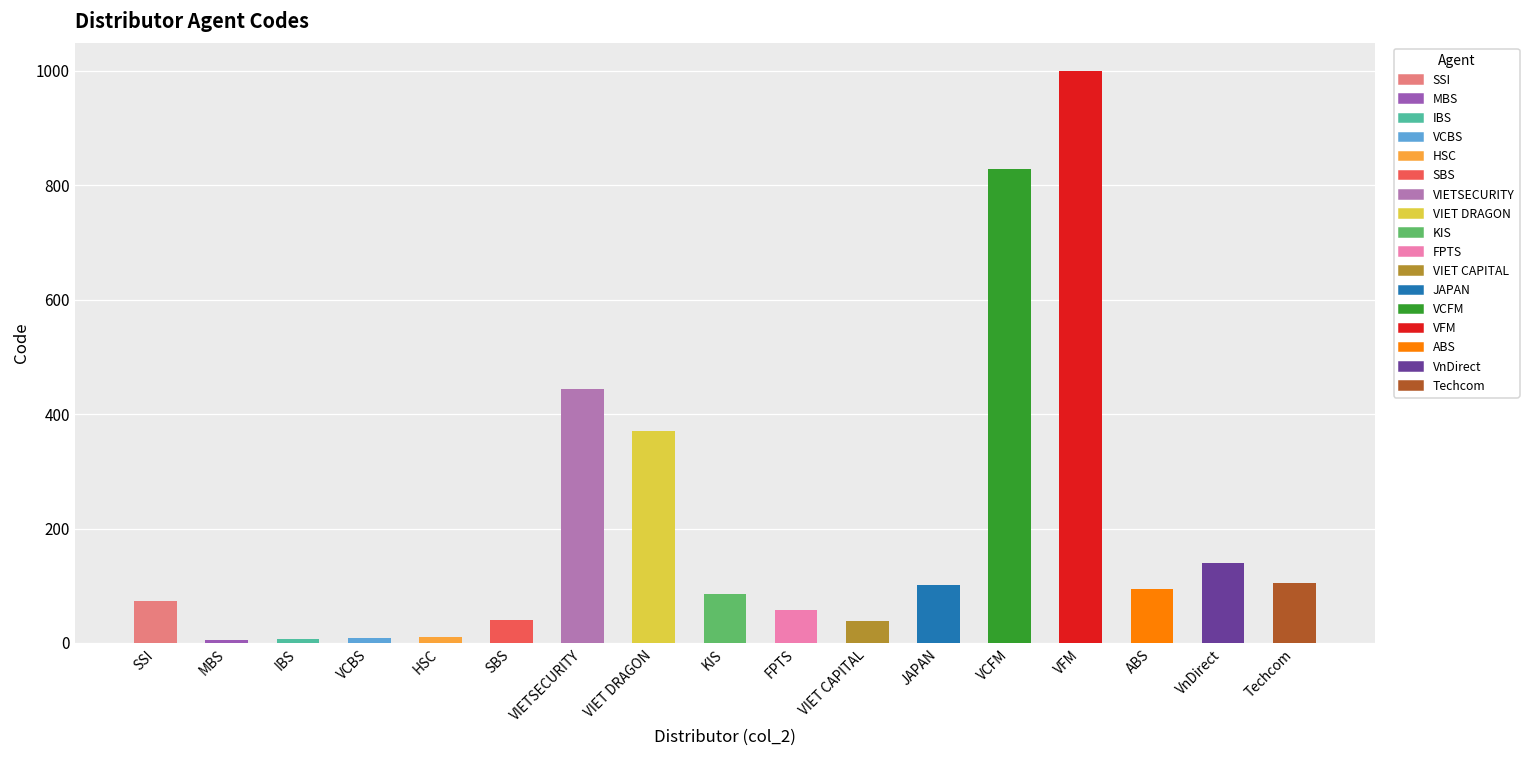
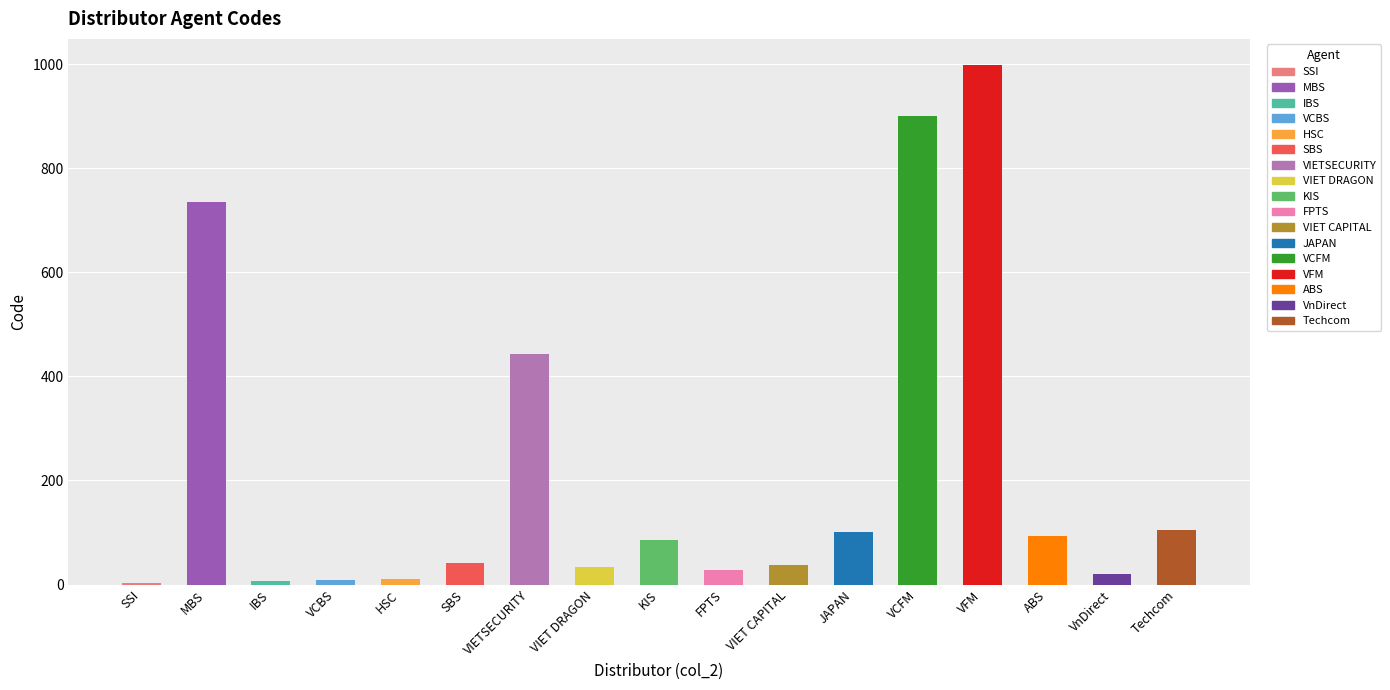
  {
-   "SSI": 70,
-   "MBS": 10,
+   "SSI": 0,
+   "MBS": 740,
    "IBS": 10,
    "VCBS": 10,
    "HSC": 10,
    "SBS": 40,
    "VIETSECURITY": 440,
-   "VIET DRAGON": 370,
+   "VIET DRAGON": 30,
    "KIS": 90,
-   "FPTS": 60,
+   "FPTS": 30,
    "VIET CAPITAL": 40,
    "JAPAN": 100,
-   "VCFM": 830,
+   "VCFM": 900,
    "VFM": 1000,
    "ABS": 90,
-   "VnDirect": 140,
+   "VnDirect": 20,
    "Techcom": 110
  }
